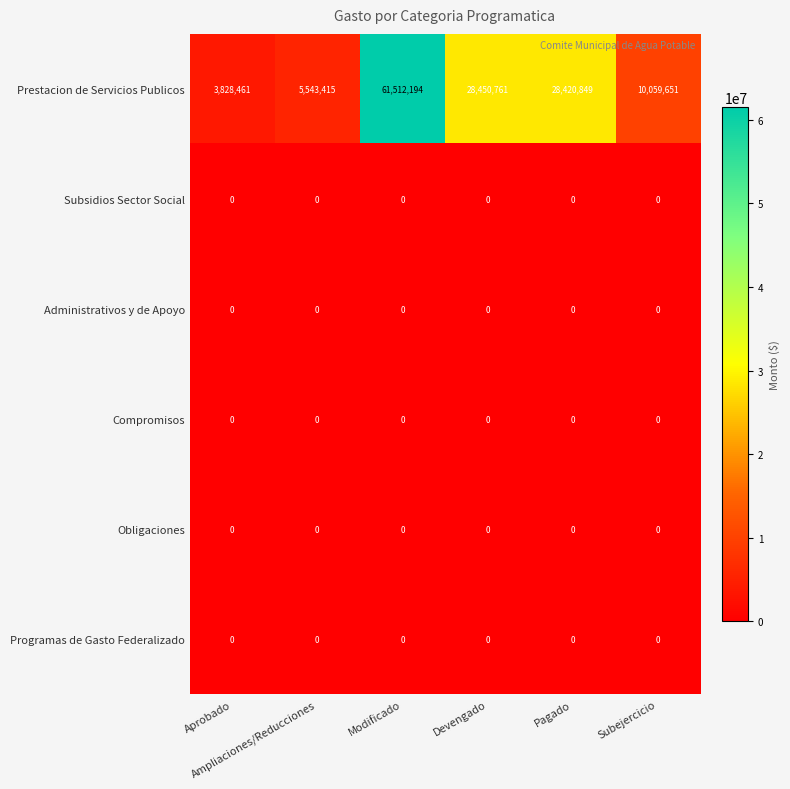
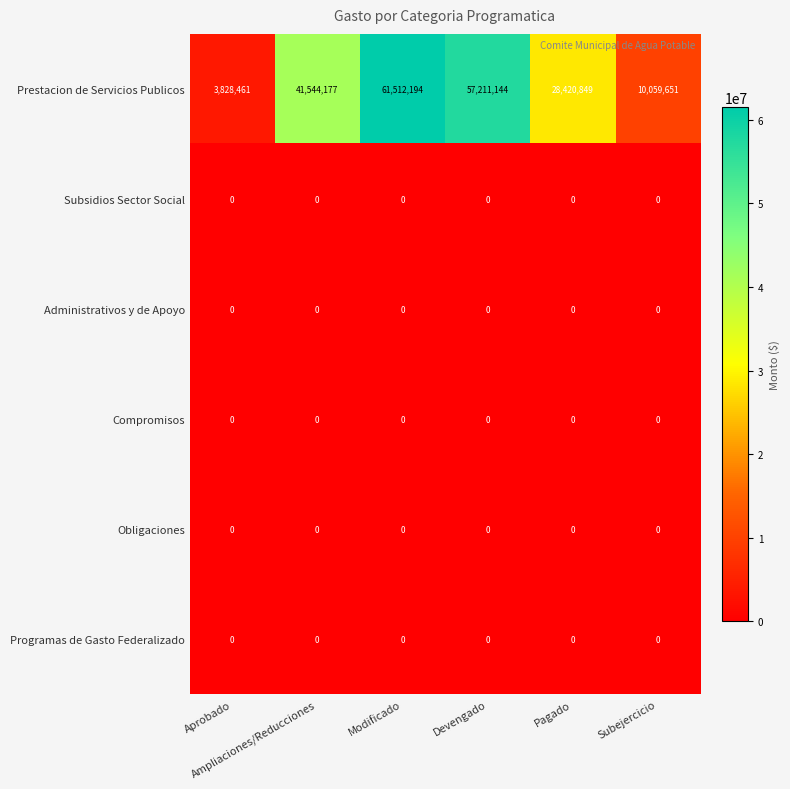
  {
    "Prestacion de Servicios Publicos": {
      "Aprobado": "3,828,461",
-     "Ampliaciones/Reducciones": "5,543,415",
+     "Ampliaciones/Reducciones": "41,544,177",
      "Modificado": "61,512,194",
-     "Devengado": "28,450,761",
+     "Devengado": "57,211,144",
      "Pagado": "28,420,849"
    },
    "Subsidios Sector Social": {
      "Aprobado": "0",
      "Ampliaciones/Reducciones": "0",
      "Modificado": "0",
      "Devengado": "0",
      "Pagado": "0",
      "Subejercicio": "0"
    },
    "Administrativos y de Apoyo": {
      "Aprobado": "0",
      "Ampliaciones/Reducciones": "0",
      "Modificado": "0",
      "Devengado": "0",
      "Pagado": "0",
      "Subejercicio": "0"
    },
    "Compromisos": {
      "Aprobado": "0",
      "Ampliaciones/Reducciones": "0",
      "Modificado": "0",
      "Devengado": "0",
      "Pagado": "0",
      "Subejercicio": "0"
    },
    "Obligaciones": {
      "Aprobado": "0",
      "Ampliaciones/Reducciones": "0",
      "Modificado": "0",
      "Devengado": "0",
      "Pagado": "0",
      "Subejercicio": "0"
    },
    "Programas de Gasto Federalizado": {
      "Aprobado": "0",
      "Ampliaciones/Reducciones": "0",
      "Modificado": "0",
      "Devengado": "0",
      "Pagado": "0",
      "Subejercicio": "0"
    }
  }
